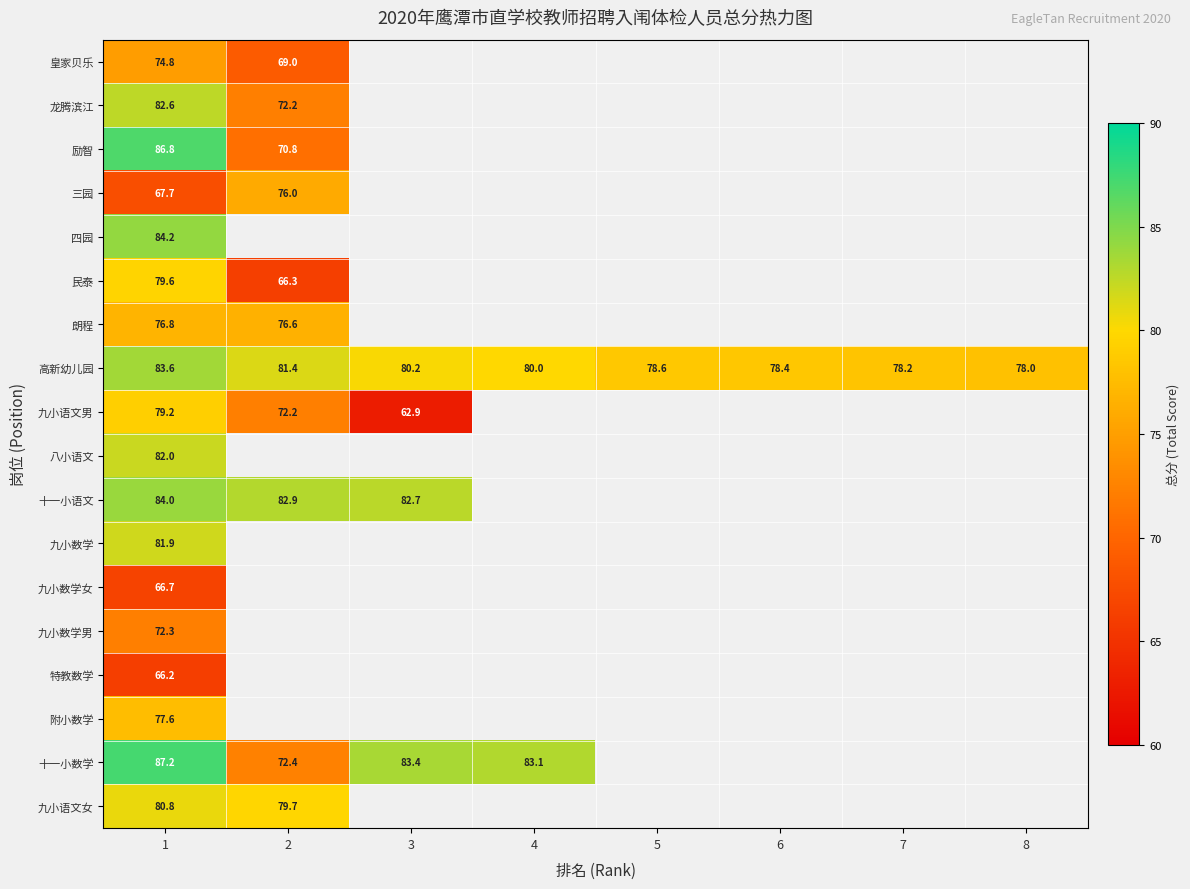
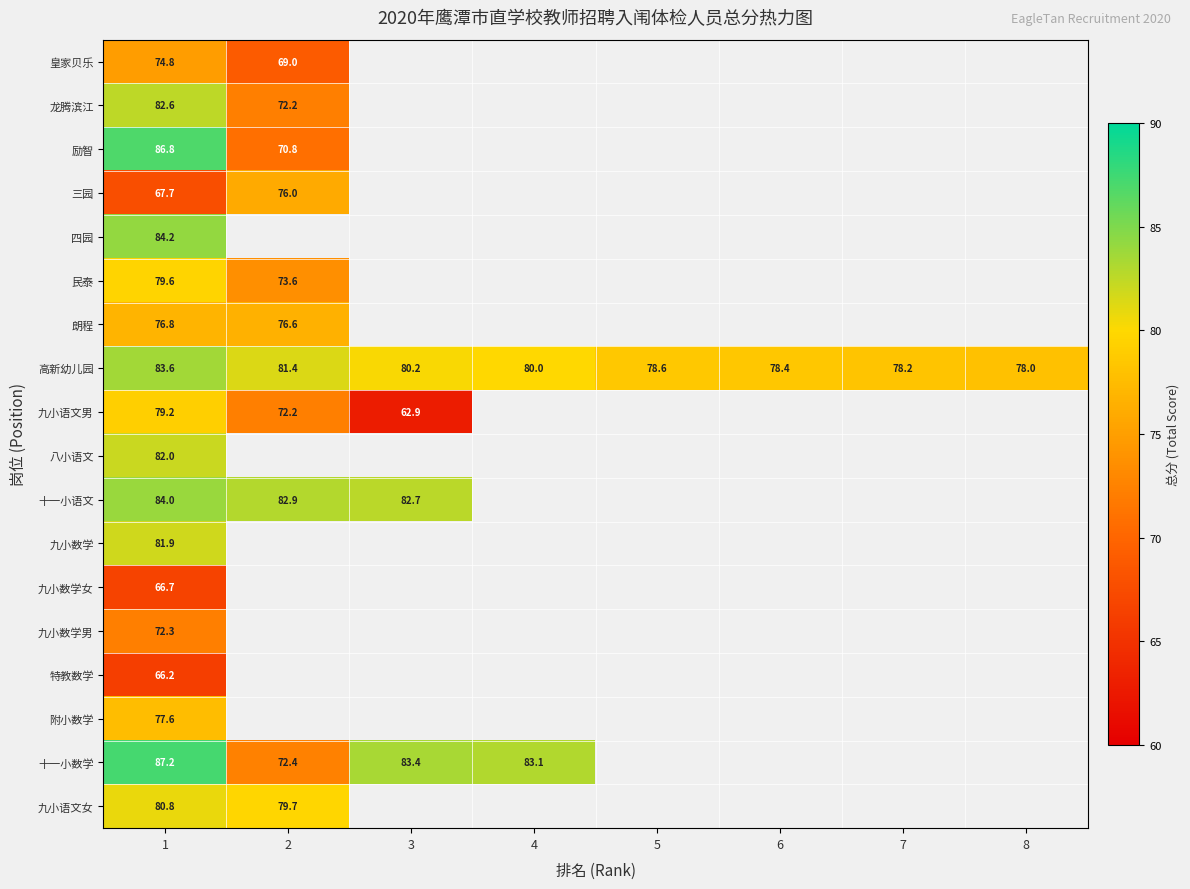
  {
    "皇家贝乐": {
      "1": 74.8,
      "2": 69.0
    },
    "龙腾滨江": {
      "1": 82.6,
      "2": 72.2
    },
    "励智": {
      "1": 86.8,
      "2": 70.8
    },
    "三园": {
      "1": 67.7,
      "2": 76.0
    },
    "四园": {
      "1": 84.2
    },
    "民泰": {
      "1": 79.6,
-     "2": 66.3
+     "2": 73.6
    },
    "朗程": {
      "1": 76.8,
      "2": 76.6
    },
    "高新幼儿园": {
      "1": 83.6,
      "2": 81.4,
      "3": 80.2,
      "4": 80.0,
      "5": 78.6,
      "6": 78.4,
      "7": 78.2,
      "8": 78.0
    },
    "九小语文男": {
      "1": 79.2,
      "2": 72.2,
      "3": 62.9
    },
    "八小语文": {
      "1": 82.0
    },
    "十一小语文": {
      "1": 84.0,
      "2": 82.9,
      "3": 82.7
    },
    "九小数学": {
      "1": 81.9
    },
    "九小数学女": {
      "1": 66.7
    },
    "九小数学男": {
      "1": 72.3
    },
    "特教数学": {
      "1": 66.2
    },
    "附小数学": {
      "1": 77.6
    },
    "十一小数学": {
      "1": 87.2,
      "2": 72.4,
      "3": 83.4,
      "4": 83.1
    },
    "九小语文女": {
      "1": 80.8,
      "2": 79.7
    }
  }
